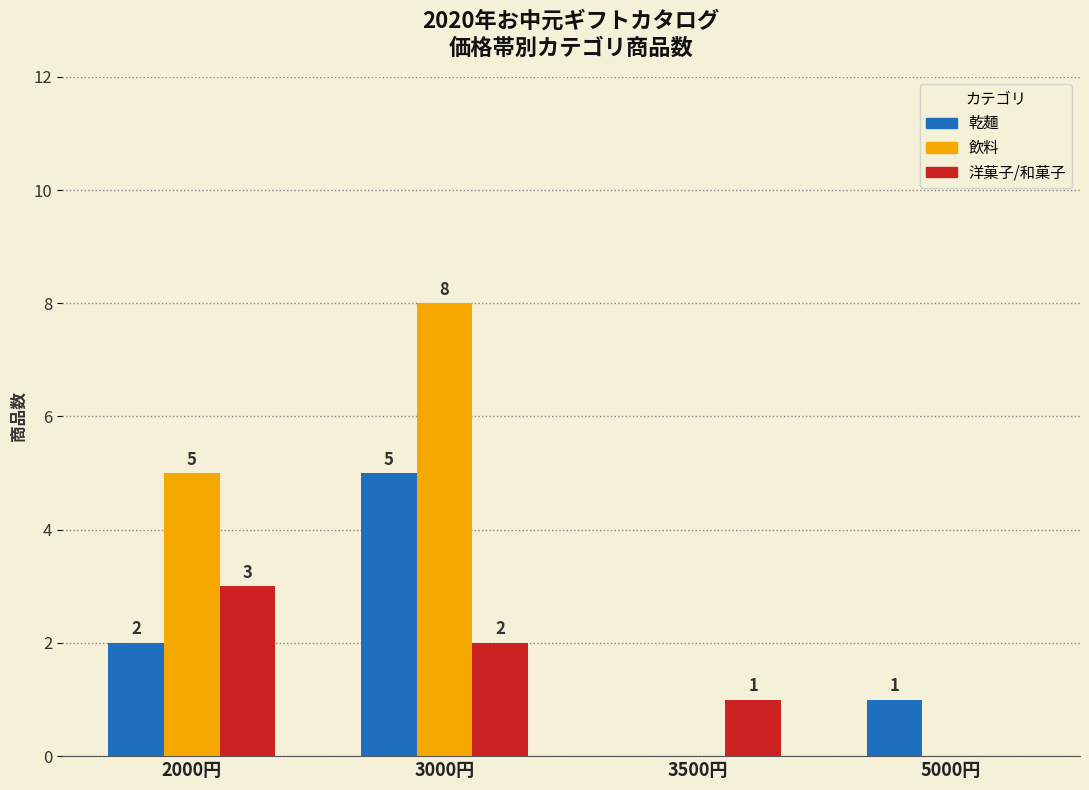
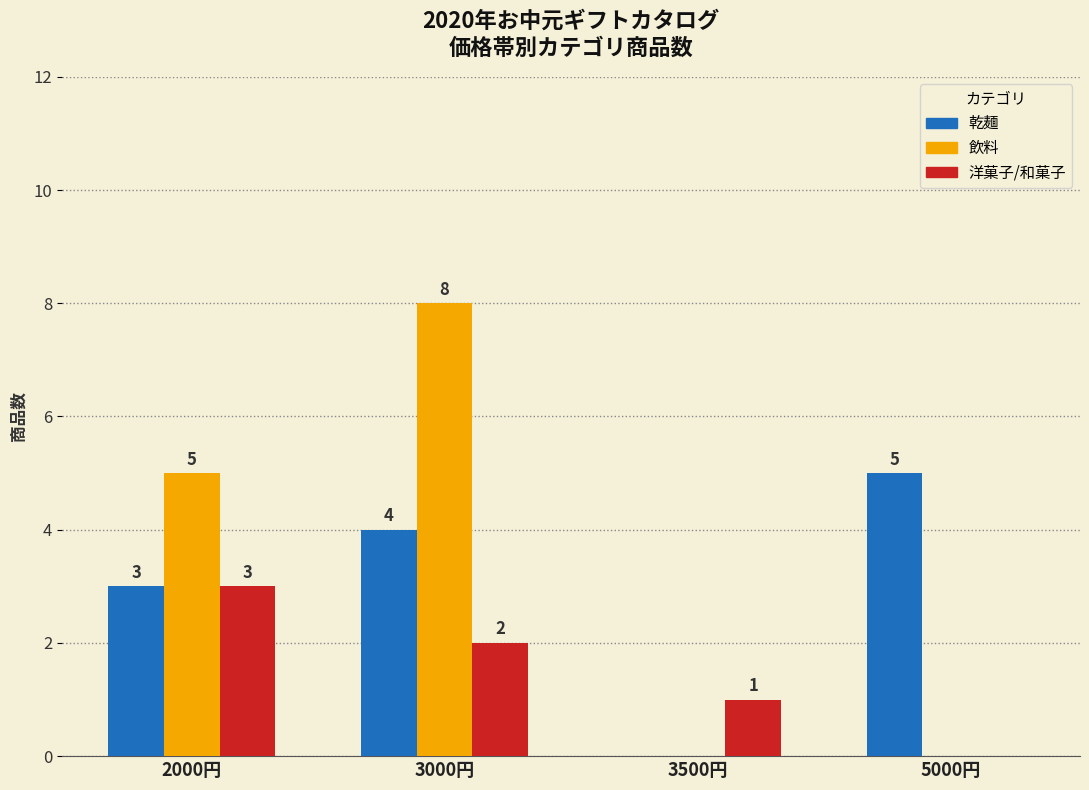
  {
    "乾麺": {
-     "2000円": 2,
-     "3000円": 5,
-     "5000円": 1
+     "2000円": 3,
+     "3000円": 4,
+     "5000円": 5
    },
    "飲料": {
      "2000円": 5,
      "3000円": 8
    },
    "洋菓子/和菓子": {
      "2000円": 3,
      "3000円": 2,
      "3500円": 1
    }
  }
